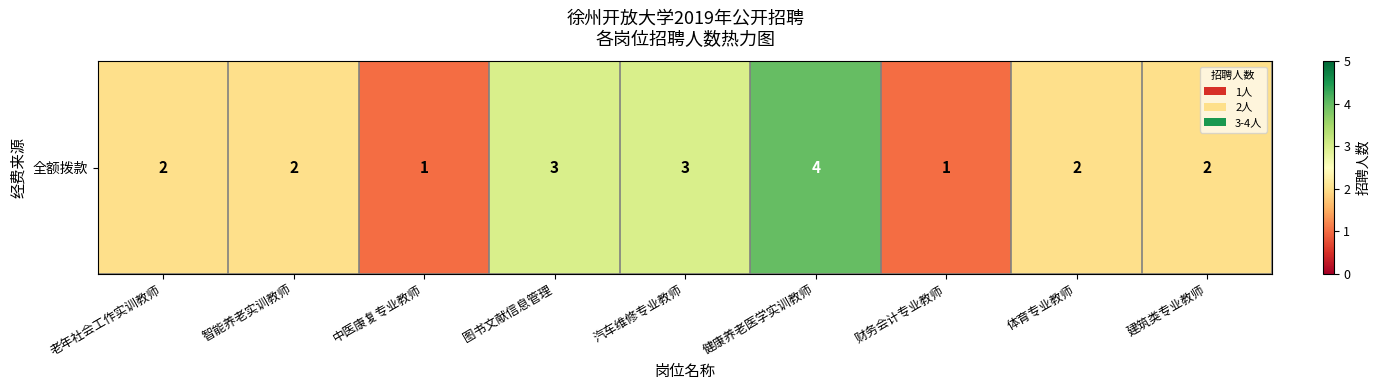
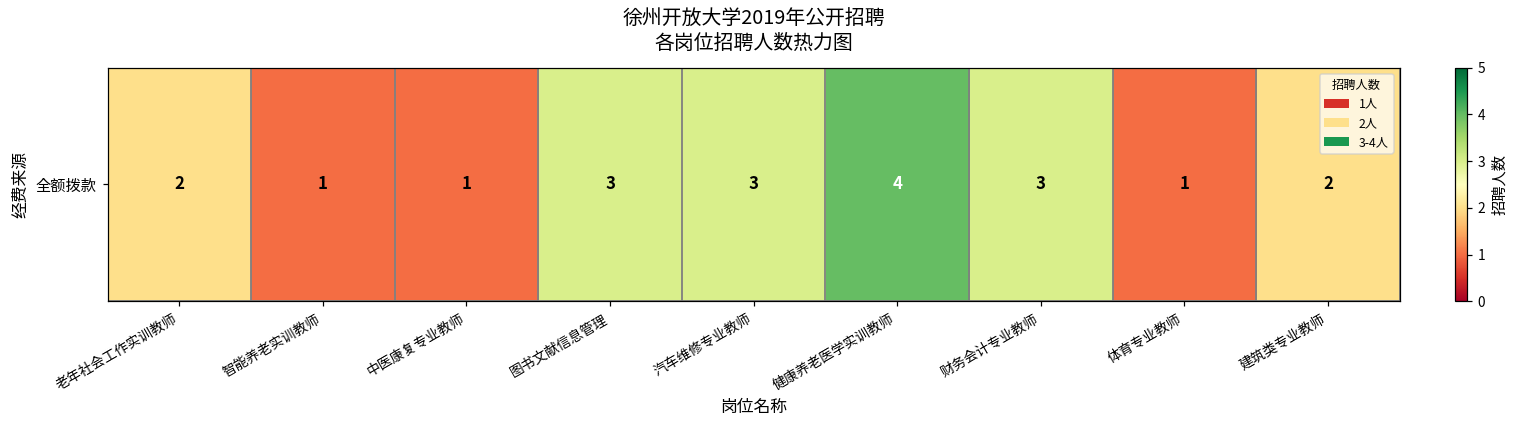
  {
    "全额拨款": {
      "老年社会工作实训教师": 2,
-     "智能养老实训教师": 2,
+     "智能养老实训教师": 1,
      "中医康复专业教师": 1,
      "图书文献信息管理": 3,
      "汽车维修专业教师": 3,
      "健康养老医学实训教师": 4,
-     "财务会计专业教师": 1,
-     "体育专业教师": 2,
+     "财务会计专业教师": 3,
+     "体育专业教师": 1,
      "建筑类专业教师": 2
    }
  }
